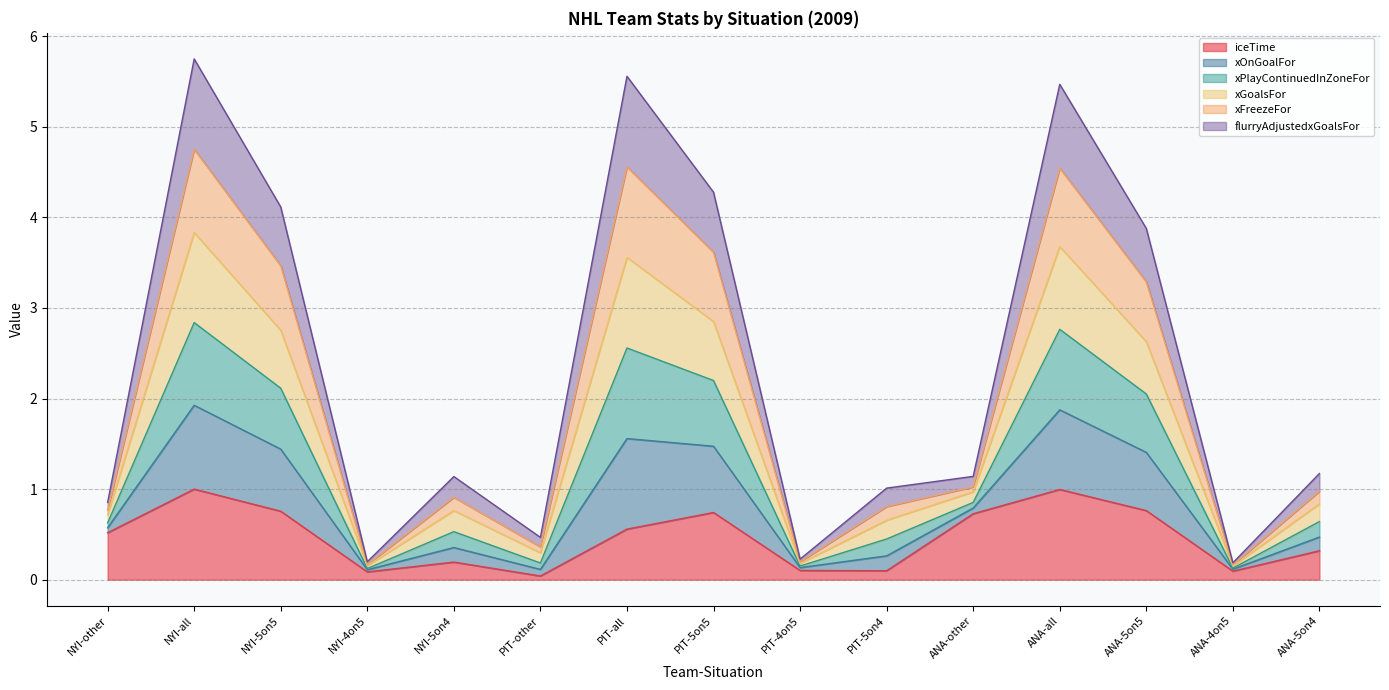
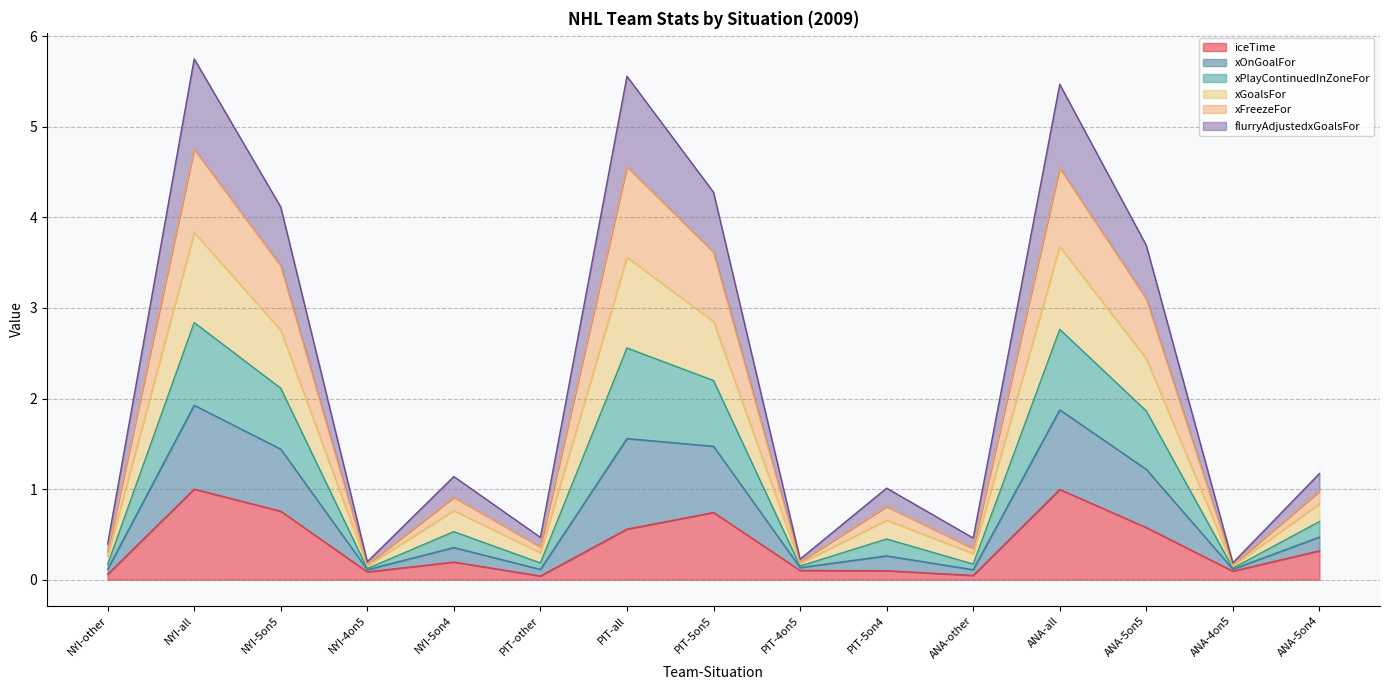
  {
    "iceTime": {
-     "NYI-other": 0.5,
+     "NYI-other": 0.1,
      "NYI-all": 1.0,
      "NYI-5on5": 0.8,
      "NYI-5on4": 0.2,
      "PIT-other": 0.0,
      "PIT-all": 0.6,
      "PIT-5on5": 0.7,
      "PIT-4on5": 0.1,
      "PIT-5on4": 0.1,
-     "ANA-other": 0.7,
+     "ANA-other": 0.0,
      "ANA-all": 1.0,
-     "ANA-5on5": 0.8,
+     "ANA-5on5": 0.6,
      "ANA-5on4": 0.3
    }
  }
